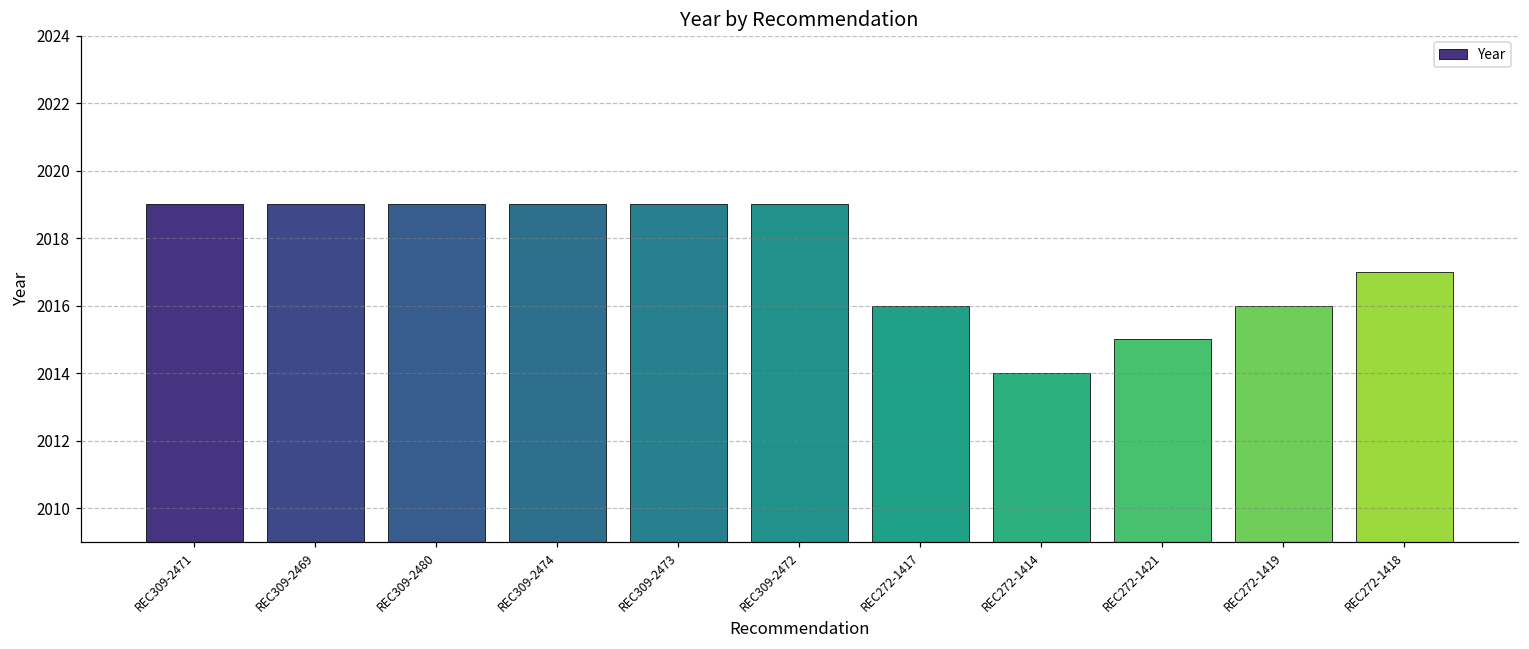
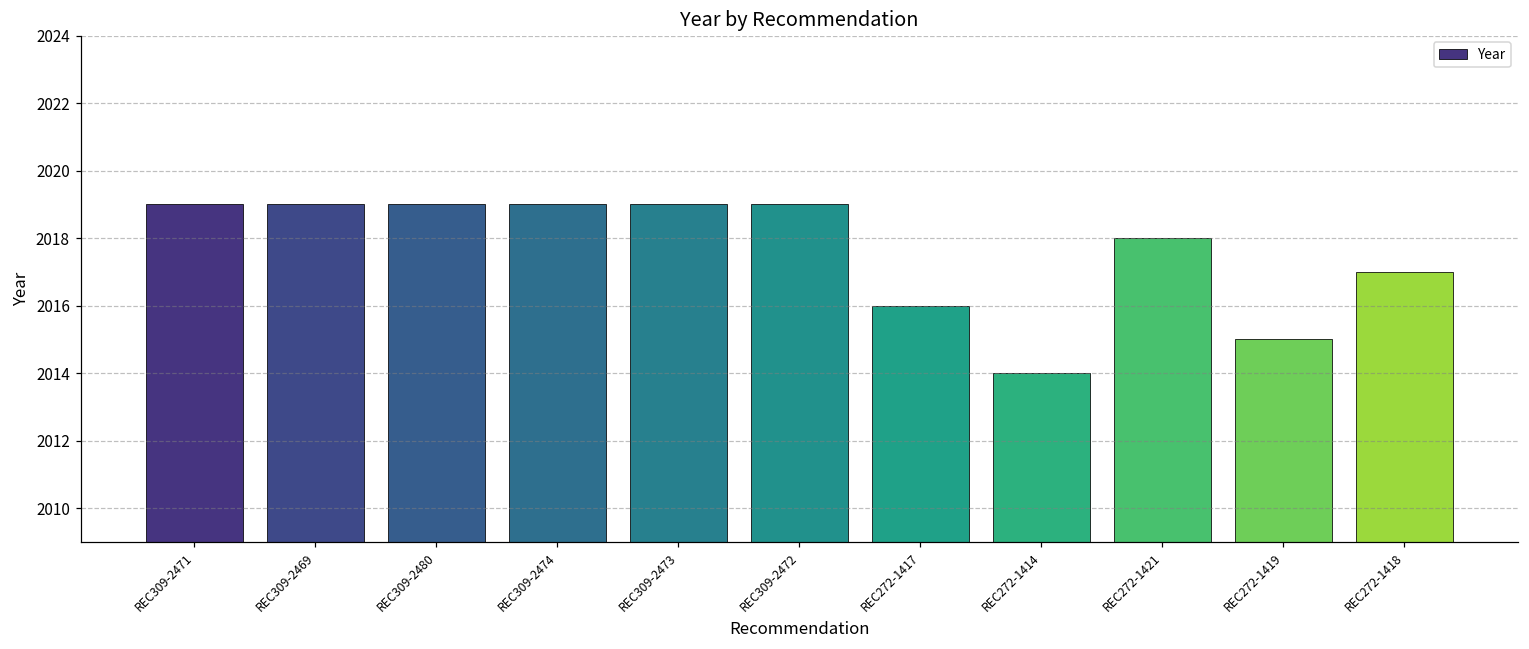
  {
    "REC309-2471": 2019,
    "REC309-2469": 2019,
    "REC309-2480": 2019,
    "REC309-2474": 2019,
    "REC309-2473": 2019,
    "REC309-2472": 2019,
    "REC272-1417": 2016,
    "REC272-1414": 2014,
-   "REC272-1421": 2015,
-   "REC272-1419": 2016,
+   "REC272-1421": 2018,
+   "REC272-1419": 2015,
    "REC272-1418": 2017
  }
